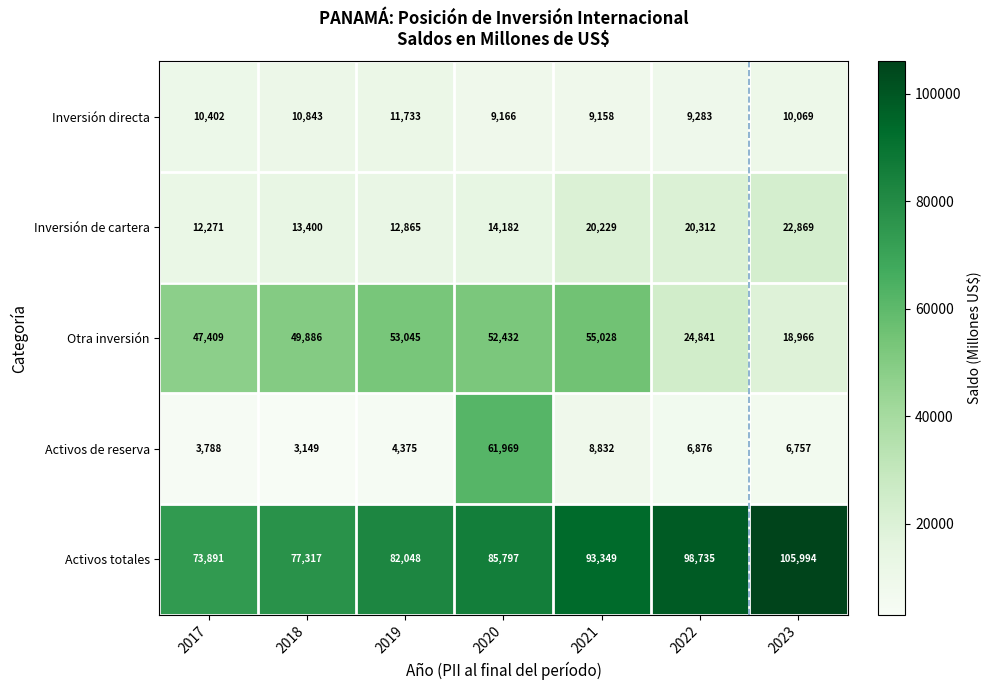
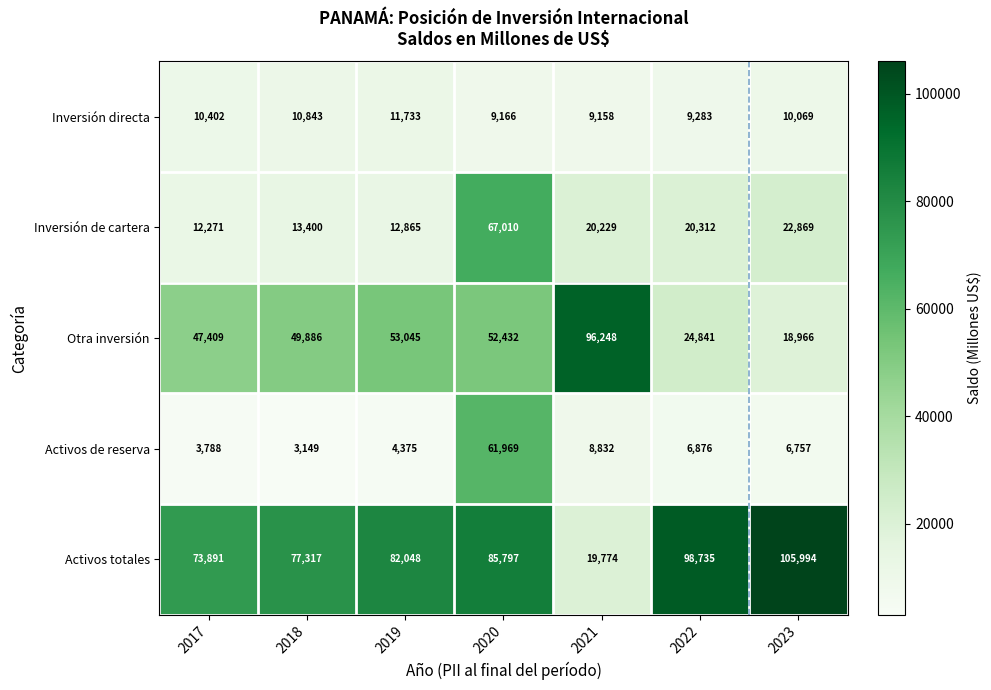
  {
    "Inversión directa": {
      "2017": "10,402",
      "2018": "10,843",
      "2019": "11,733",
      "2020": "9,166",
      "2021": "9,158",
      "2022": "9,283",
      "2023": "10,069"
    },
    "Inversión de cartera": {
      "2017": "12,271",
      "2018": "13,400",
      "2019": "12,865",
-     "2020": "14,182",
+     "2020": "67,010",
      "2021": "20,229",
      "2022": "20,312",
      "2023": "22,869"
    },
    "Otra inversión": {
      "2017": "47,409",
      "2018": "49,886",
      "2019": "53,045",
      "2020": "52,432",
-     "2021": "55,028",
+     "2021": "96,248",
      "2022": "24,841",
      "2023": "18,966"
    },
    "Activos de reserva": {
      "2017": "3,788",
      "2018": "3,149",
      "2019": "4,375",
      "2020": "61,969",
      "2021": "8,832",
      "2022": "6,876",
      "2023": "6,757"
    },
    "Activos totales": {
      "2017": "73,891",
      "2018": "77,317",
      "2019": "82,048",
      "2020": "85,797",
-     "2021": "93,349",
+     "2021": "19,774",
      "2022": "98,735",
      "2023": "105,994"
    }
  }
